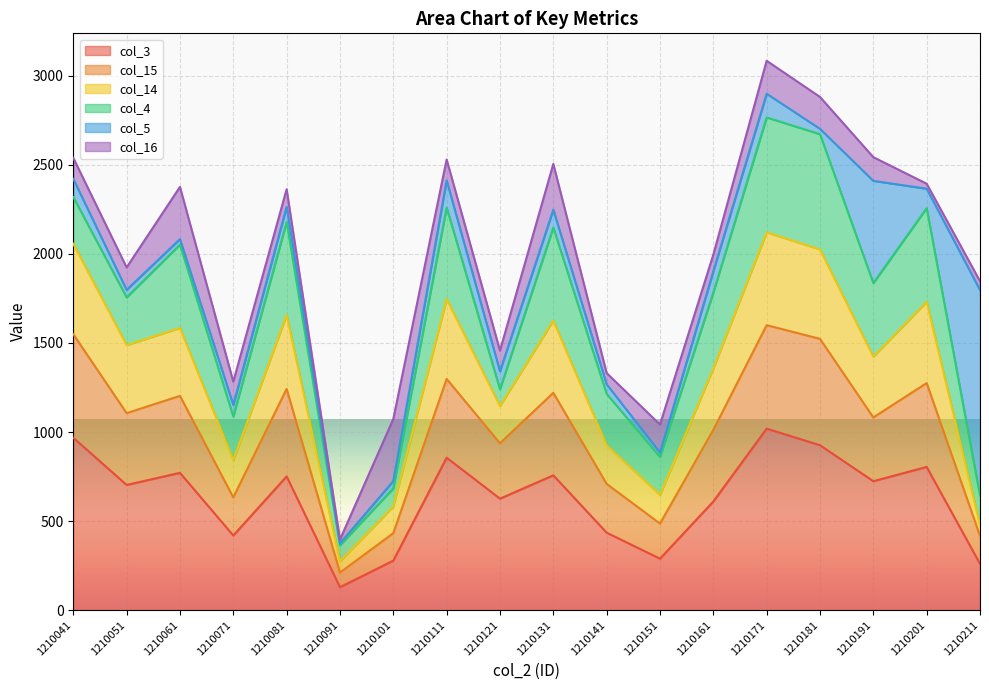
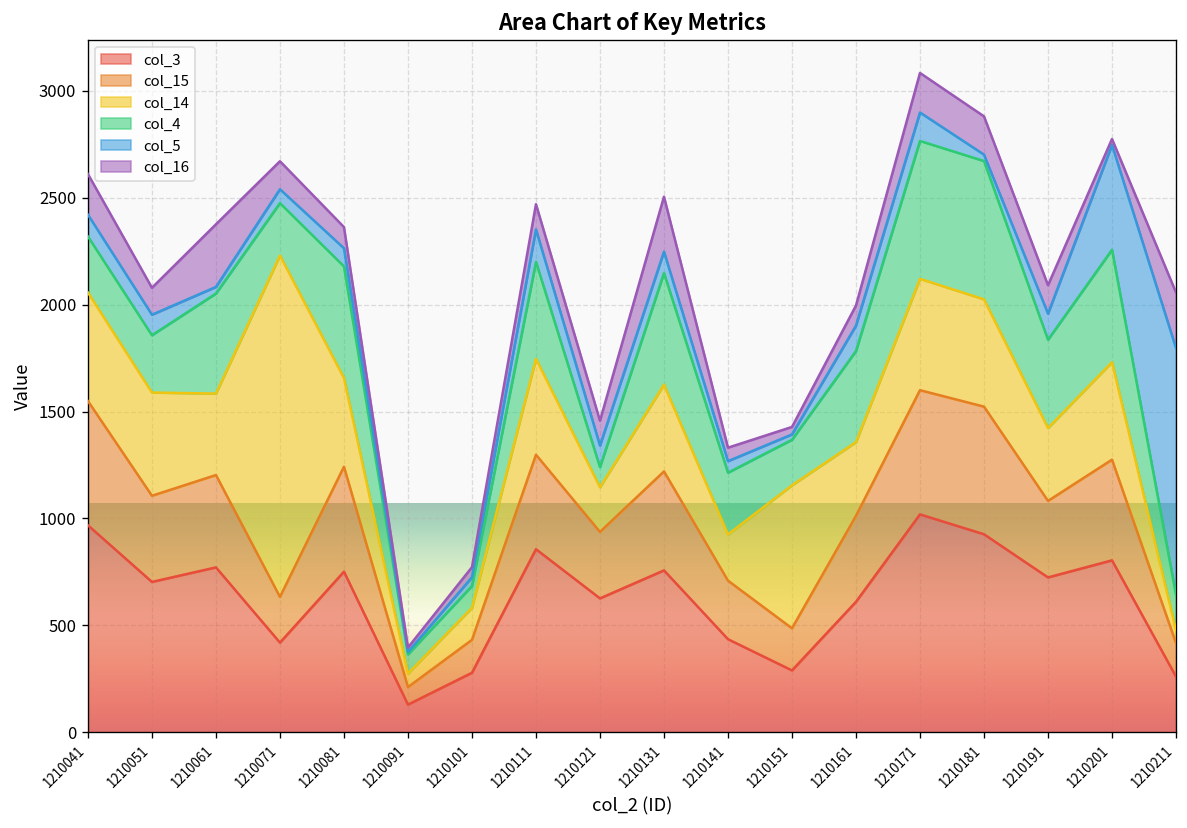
  {
    "col_14": {
      "1210041": 510,
-     "1210051": 380,
+     "1210051": 480,
      "1210061": 380,
-     "1210071": 210,
+     "1210071": 1600,
      "1210081": 420,
      "1210091": 60,
      "1210101": 150,
      "1210111": 450,
      "1210121": 210,
      "1210131": 410,
      "1210141": 220,
-     "1210151": 160,
+     "1210151": 670,
      "1210161": 350,
      "1210171": 520,
      "1210181": 500,
      "1210191": 340,
      "1210201": 460,
      "1210211": 60
    },
    "col_4": {
      "1210041": 260,
      "1210051": 270,
      "1210061": 470,
      "1210071": 250,
      "1210081": 520,
      "1210101": 100,
-     "1210111": 510,
+     "1210111": 450,
      "1210121": 90,
      "1210131": 520,
      "1210141": 290,
      "1210151": 210,
      "1210161": 430,
      "1210171": 650,
      "1210181": 650,
      "1210191": 410,
      "1210201": 530,
      "1210211": 170
    },
    "col_5": {
      "1210041": 100,
-     "1210051": 40,
+     "1210051": 100,
      "1210061": 30,
      "1210071": 70,
      "1210081": 90,
      "1210101": 40,
      "1210111": 150,
      "1210121": 100,
      "1210131": 100,
      "1210141": 50,
      "1210151": 30,
      "1210161": 120,
      "1210171": 130,
      "1210181": 30,
-     "1210191": 570,
-     "1210201": 110,
+     "1210191": 120,
+     "1210201": 490,
      "1210211": 1150
    },
    "col_16": {
-     "1210041": 120,
+     "1210041": 190,
      "1210051": 130,
      "1210061": 290,
      "1210071": 130,
      "1210081": 100,
      "1210091": 20,
-     "1210101": 350,
+     "1210101": 50,
      "1210111": 120,
      "1210121": 120,
      "1210131": 260,
      "1210141": 60,
-     "1210151": 160,
+     "1210151": 40,
      "1210161": 90,
      "1210171": 190,
      "1210181": 180,
      "1210191": 130,
      "1210201": 30,
-     "1210211": 50
+     "1210211": 260
    }
  }
